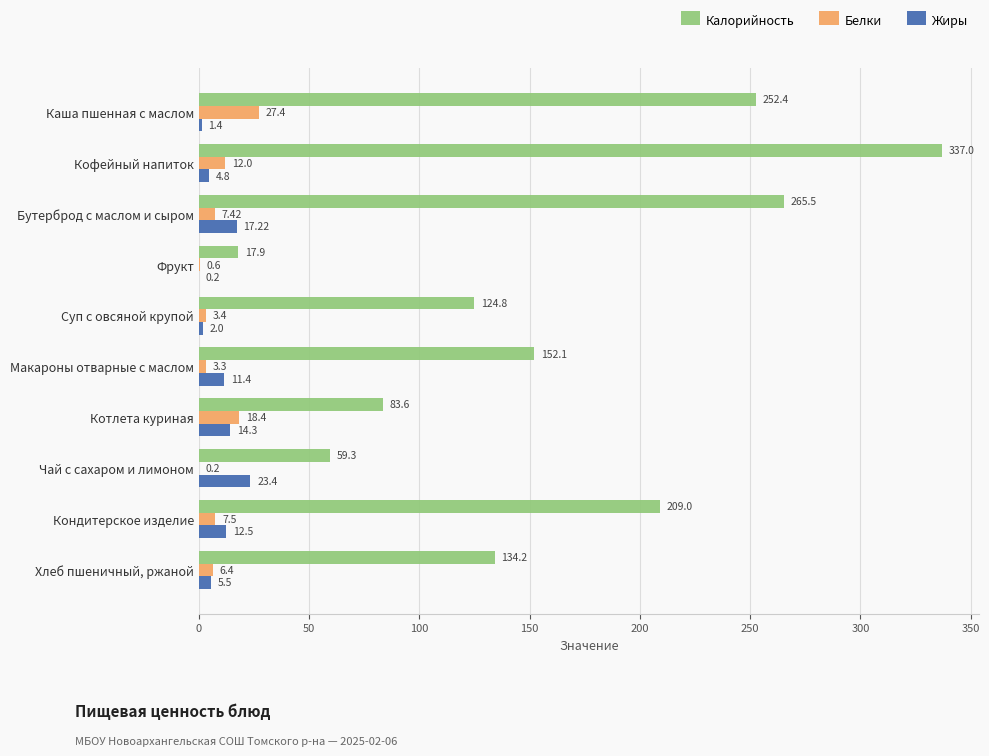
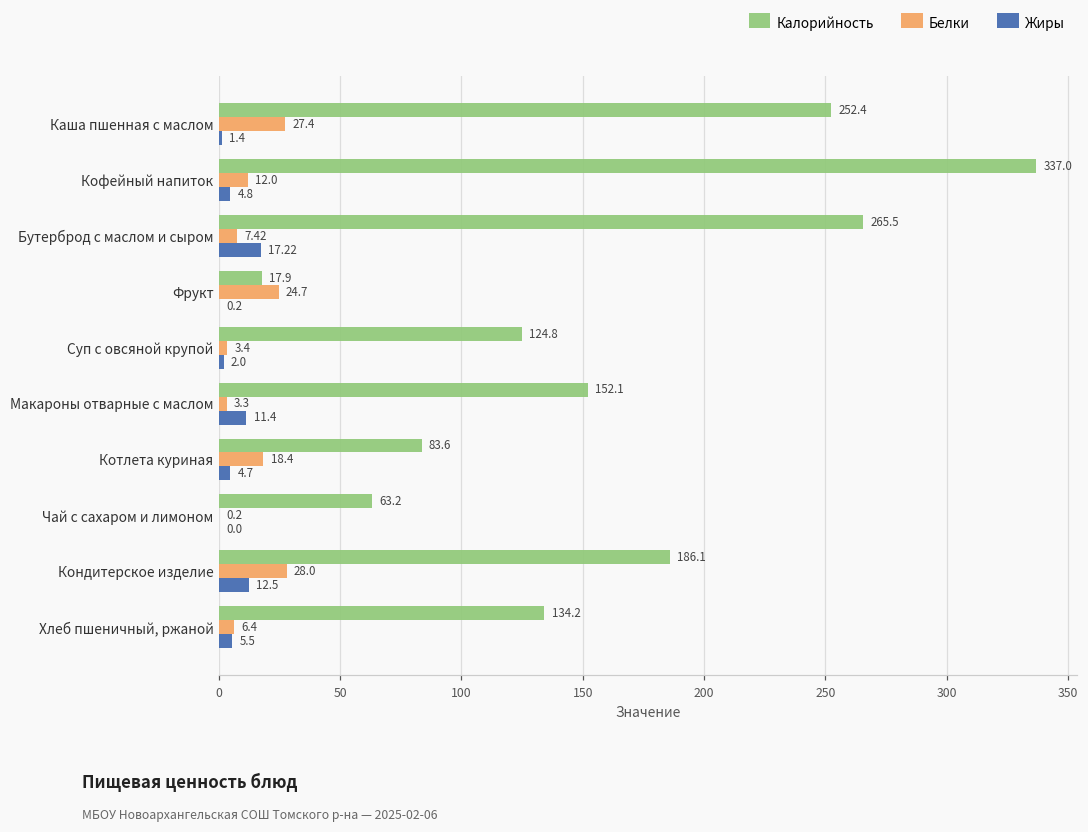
  {
    "Калорийность": {
      "Каша пшенная с маслом": 252.4,
      "Кофейный напиток": 337.0,
      "Бутерброд с маслом и сыром": 265.5,
      "Фрукт": 17.9,
      "Суп с овсяной крупой": 124.8,
      "Макароны отварные с маслом": 152.1,
      "Котлета куриная": 83.6,
-     "Чай с сахаром и лимоном": 59.3,
-     "Кондитерское изделие": 209.0,
+     "Чай с сахаром и лимоном": 63.2,
+     "Кондитерское изделие": 186.1,
      "Хлеб пшеничный, ржаной": 134.2
    },
    "Белки": {
      "Каша пшенная с маслом": 27.4,
      "Кофейный напиток": 12.0,
      "Бутерброд с маслом и сыром": 7.42,
-     "Фрукт": 0.6,
+     "Фрукт": 24.7,
      "Суп с овсяной крупой": 3.4,
      "Макароны отварные с маслом": 3.3,
      "Котлета куриная": 18.4,
      "Чай с сахаром и лимоном": 0.2,
-     "Кондитерское изделие": 7.5,
+     "Кондитерское изделие": 28.0,
      "Хлеб пшеничный, ржаной": 6.4
    },
    "Жиры": {
      "Каша пшенная с маслом": 1.4,
      "Кофейный напиток": 4.8,
      "Бутерброд с маслом и сыром": 17.22,
      "Фрукт": 0.2,
      "Суп с овсяной крупой": 2.0,
      "Макароны отварные с маслом": 11.4,
-     "Котлета куриная": 14.3,
-     "Чай с сахаром и лимоном": 23.4,
+     "Котлета куриная": 4.7,
+     "Чай с сахаром и лимоном": 0.0,
      "Кондитерское изделие": 12.5,
      "Хлеб пшеничный, ржаной": 5.5
    }
  }
